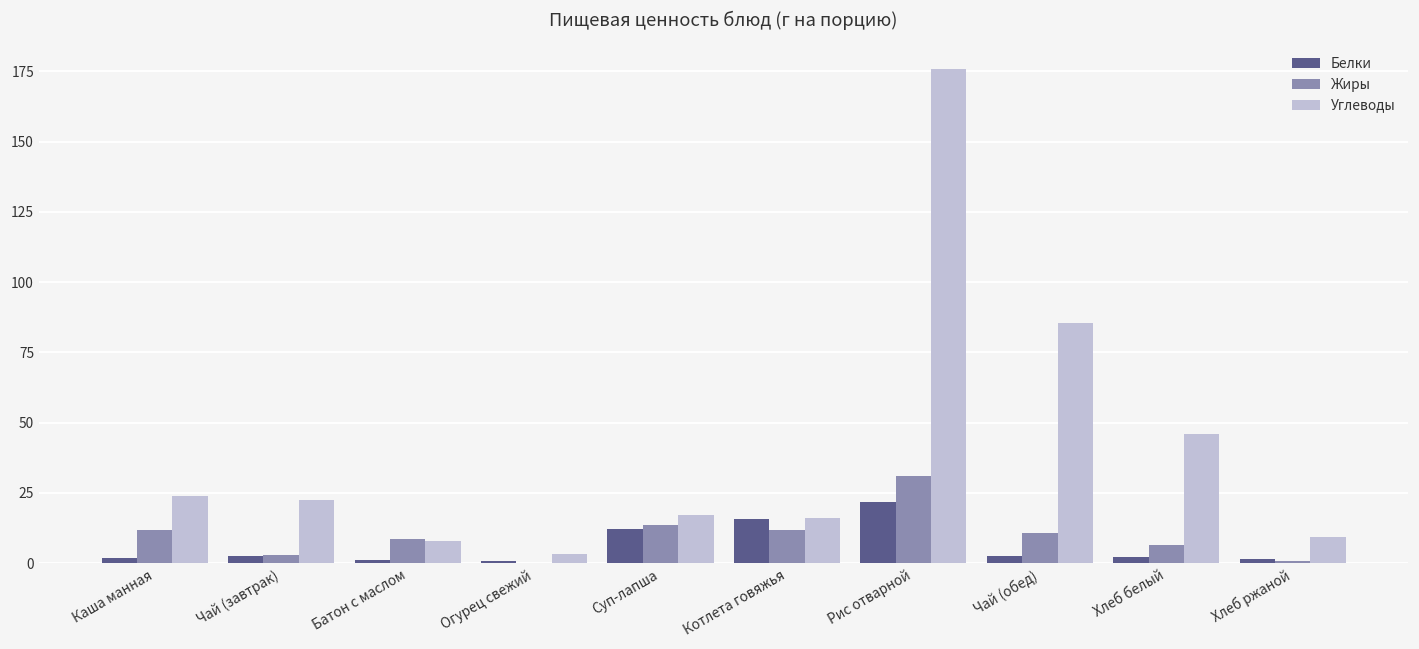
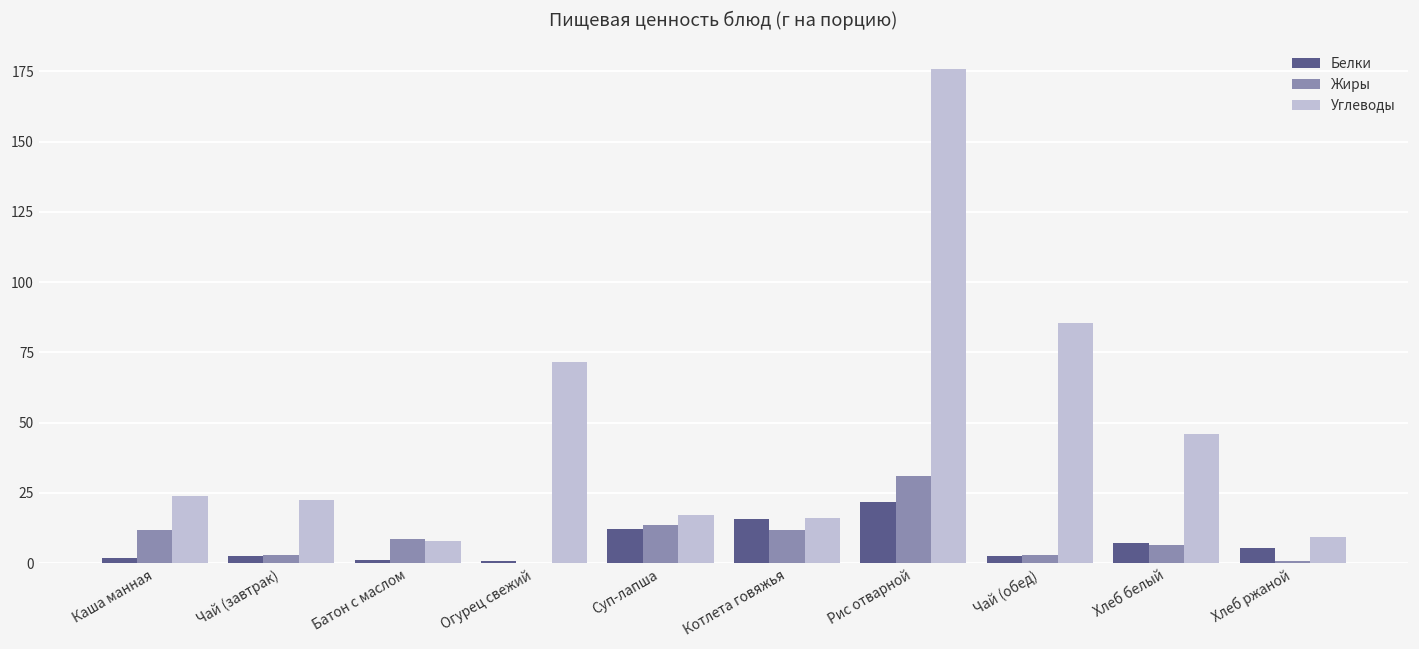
  {
    "Белки": {
      "Каша манная": 2,
      "Чай (завтрак)": 3,
      "Батон с маслом": 1,
      "Суп-лапша": 12,
      "Котлета говяжья": 16,
      "Рис отварной": 22,
      "Чай (обед)": 3,
-     "Хлеб белый": 2,
-     "Хлеб ржаной": 2
+     "Хлеб белый": 7,
+     "Хлеб ржаной": 5
    },
    "Жиры": {
      "Каша манная": 12,
      "Чай (завтрак)": 3,
      "Батон с маслом": 9,
      "Огурец свежий": 0,
      "Суп-лапша": 14,
      "Котлета говяжья": 12,
      "Рис отварной": 31,
-     "Чай (обед)": 11,
+     "Чай (обед)": 3,
      "Хлеб белый": 6
    },
    "Углеводы": {
      "Каша манная": 24,
      "Чай (завтрак)": 23,
      "Батон с маслом": 8,
-     "Огурец свежий": 3,
+     "Огурец свежий": 72,
      "Суп-лапша": 17,
      "Котлета говяжья": 16,
      "Рис отварной": 176,
      "Чай (обед)": 86,
      "Хлеб белый": 46,
      "Хлеб ржаной": 9
    }
  }
